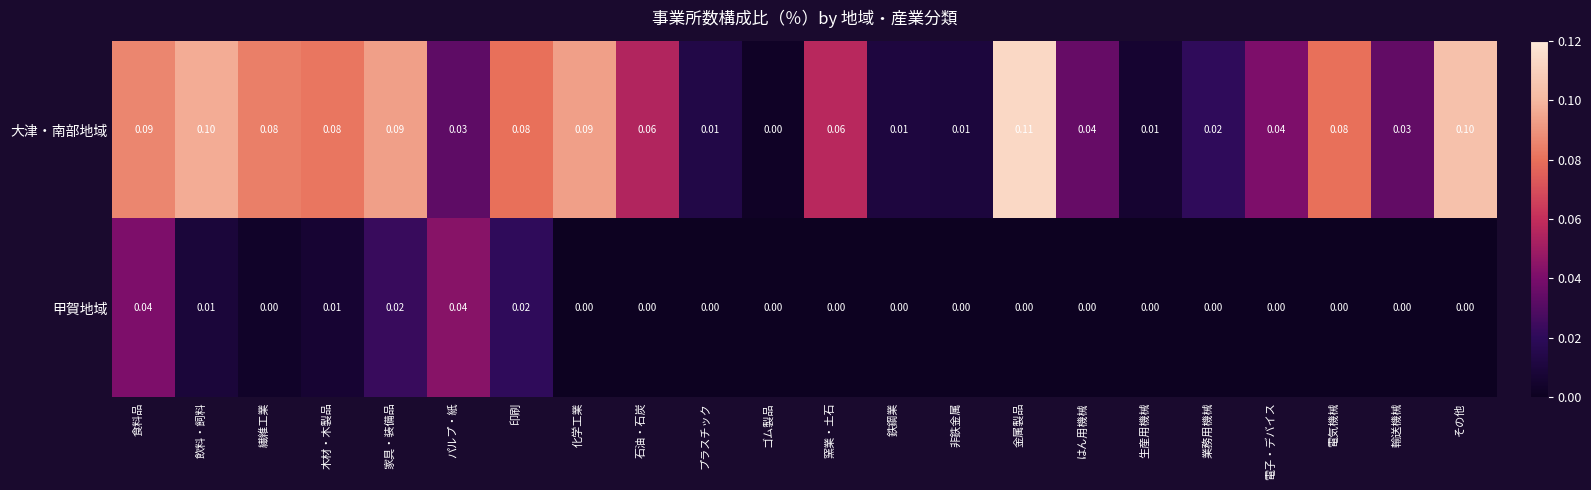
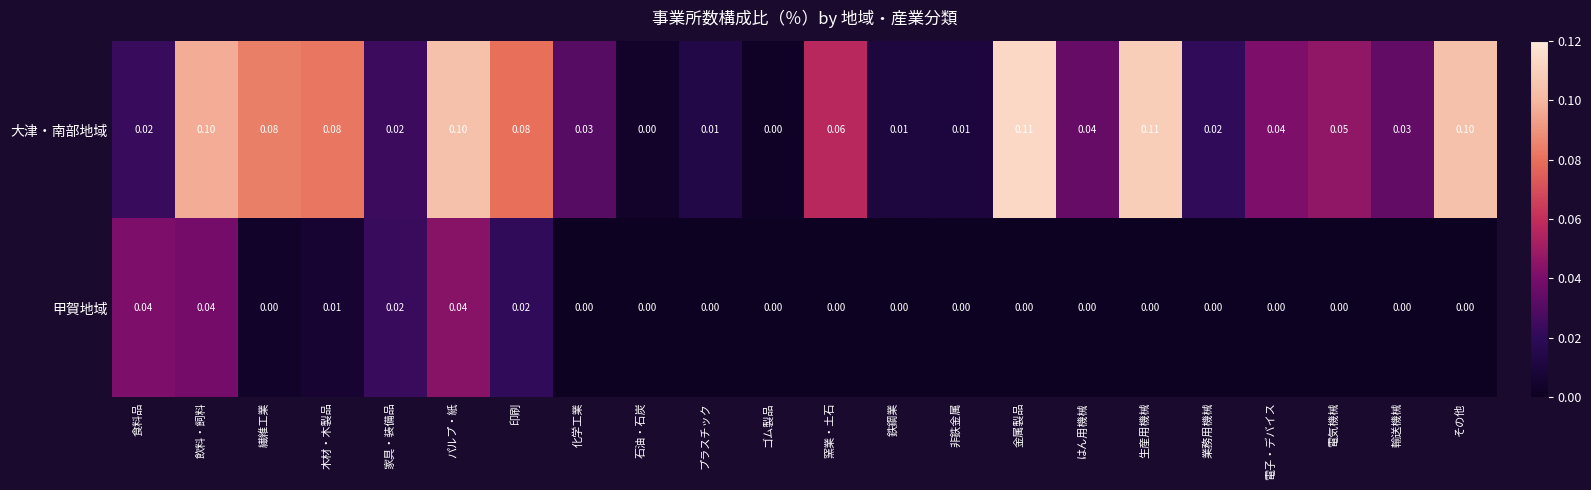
  {
    "大津・南部地域": {
-     "食料品": 0.09,
+     "食料品": 0.02,
      "飲料・飼料": 0.10,
      "繊維工業": 0.08,
      "木材・木製品": 0.08,
-     "家具・装備品": 0.09,
-     "パルプ・紙": 0.03,
+     "家具・装備品": 0.02,
+     "パルプ・紙": 0.10,
      "印刷": 0.08,
-     "化学工業": 0.09,
-     "石油・石炭": 0.06,
+     "化学工業": 0.03,
+     "石油・石炭": 0.00,
      "プラスチック": 0.01,
      "ゴム製品": 0.00,
      "窯業・土石": 0.06,
      "鉄鋼業": 0.01,
      "非鉄金属": 0.01,
      "金属製品": 0.11,
      "はん用機械": 0.04,
-     "生産用機械": 0.01,
+     "生産用機械": 0.11,
      "業務用機械": 0.02,
      "電子・デバイス": 0.04,
-     "電気機械": 0.08,
+     "電気機械": 0.05,
      "輸送機械": 0.03,
      "その他": 0.10
    },
    "甲賀地域": {
      "食料品": 0.04,
-     "飲料・飼料": 0.01,
+     "飲料・飼料": 0.04,
      "繊維工業": 0.00,
      "木材・木製品": 0.01,
      "家具・装備品": 0.02,
      "パルプ・紙": 0.04,
      "印刷": 0.02,
      "化学工業": 0.00,
      "石油・石炭": 0.00,
      "プラスチック": 0.00,
      "ゴム製品": 0.00,
      "窯業・土石": 0.00,
      "鉄鋼業": 0.00,
      "非鉄金属": 0.00,
      "金属製品": 0.00,
      "はん用機械": 0.00,
      "生産用機械": 0.00,
      "業務用機械": 0.00,
      "電子・デバイス": 0.00,
      "電気機械": 0.00,
      "輸送機械": 0.00,
      "その他": 0.00
    }
  }
